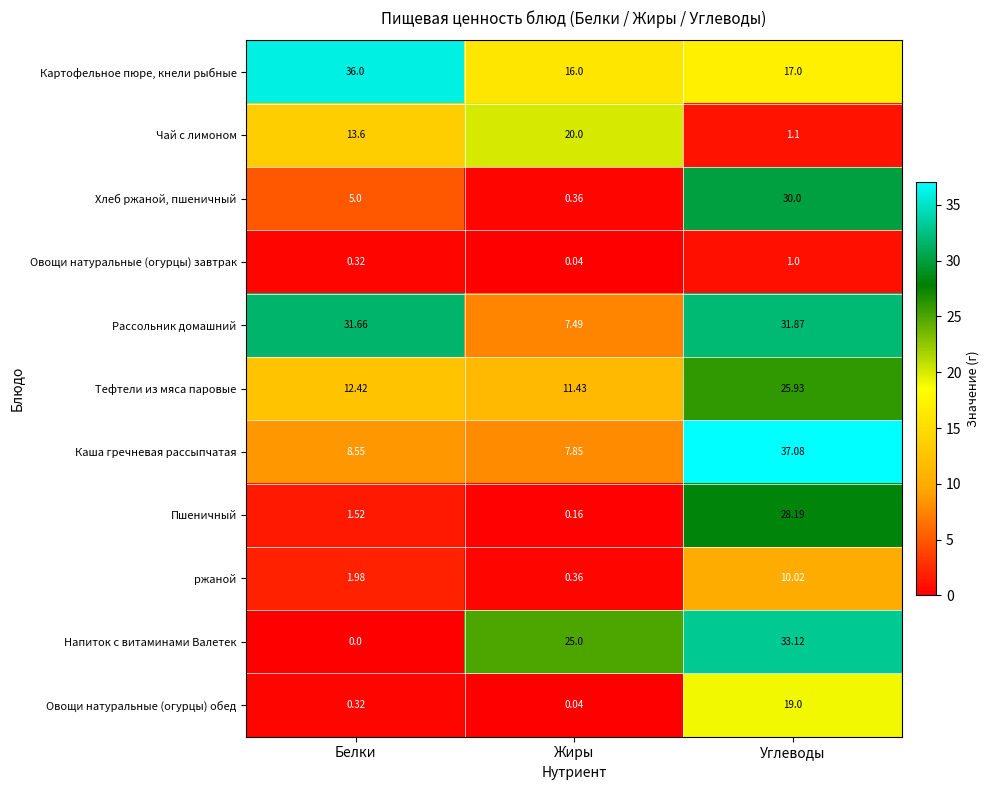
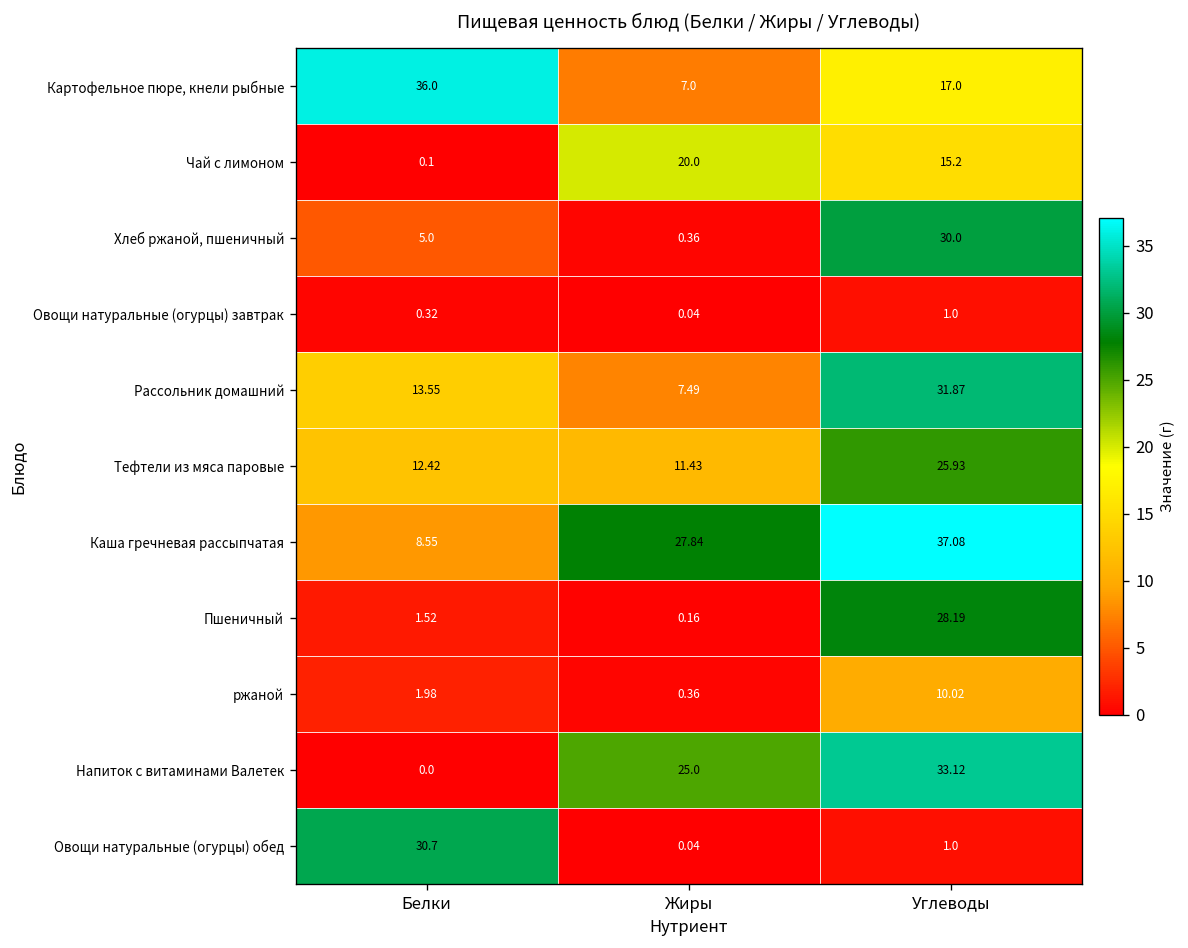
  {
    "Картофельное пюре, кнели рыбные": {
      "Белки": 36.0,
-     "Жиры": 16.0,
+     "Жиры": 7.0,
      "Углеводы": 17.0
    },
    "Чай с лимоном": {
-     "Белки": 13.6,
+     "Белки": 0.1,
      "Жиры": 20.0,
-     "Углеводы": 1.1
+     "Углеводы": 15.2
    },
    "Хлеб ржаной, пшеничный": {
      "Белки": 5.0,
      "Жиры": 0.36,
      "Углеводы": 30.0
    },
    "Овощи натуральные (огурцы) завтрак": {
      "Белки": 0.32,
      "Жиры": 0.04,
      "Углеводы": 1.0
    },
    "Рассольник домашний": {
-     "Белки": 31.66,
+     "Белки": 13.55,
      "Жиры": 7.49,
      "Углеводы": 31.87
    },
    "Тефтели из мяса паровые": {
      "Белки": 12.42,
      "Жиры": 11.43,
      "Углеводы": 25.93
    },
    "Каша гречневая рассыпчатая": {
      "Белки": 8.55,
-     "Жиры": 7.85,
+     "Жиры": 27.84,
      "Углеводы": 37.08
    },
    "Пшеничный": {
      "Белки": 1.52,
      "Жиры": 0.16,
      "Углеводы": 28.19
    },
    "ржаной": {
      "Белки": 1.98,
      "Жиры": 0.36,
      "Углеводы": 10.02
    },
    "Напиток с витаминами Валетек": {
      "Белки": 0.0,
      "Жиры": 25.0,
      "Углеводы": 33.12
    },
    "Овощи натуральные (огурцы) обед": {
-     "Белки": 0.32,
+     "Белки": 30.7,
      "Жиры": 0.04,
-     "Углеводы": 19.0
+     "Углеводы": 1.0
    }
  }
